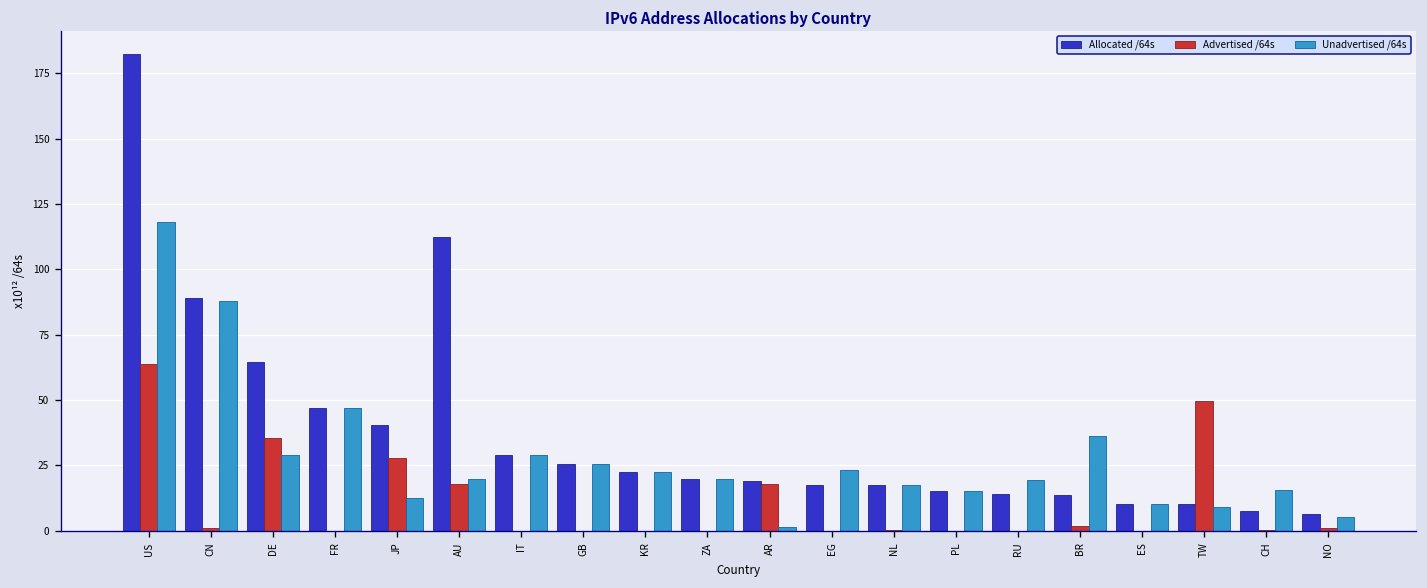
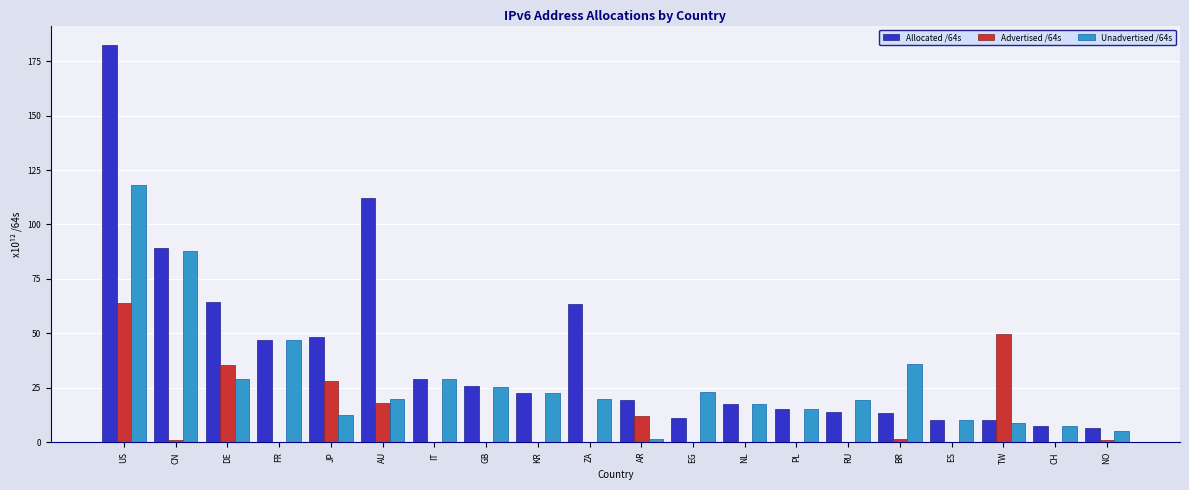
  {
    "Allocated /64s": {
      "US": 182,
      "CN": 89,
      "DE": 65,
      "FR": 47,
-     "JP": 40,
+     "JP": 48,
      "AU": 112,
      "IT": 29,
      "GB": 26,
      "KR": 23,
-     "ZA": 20,
+     "ZA": 63,
      "AR": 19,
-     "EG": 18,
+     "EG": 11,
      "NL": 18,
      "PL": 15,
      "RU": 14,
      "BR": 14,
      "ES": 10,
      "TW": 10,
      "CH": 8,
      "NO": 6
    },
    "Advertised /64s": {
      "US": 64,
      "CN": 1,
      "DE": 35,
      "JP": 28,
      "AU": 18,
-     "AR": 18,
+     "AR": 12,
      "BR": 2,
      "TW": 50
    },
    "Unadvertised /64s": {
      "US": 118,
      "CN": 88,
      "DE": 29,
      "FR": 47,
      "JP": 12,
      "AU": 20,
      "IT": 29,
      "GB": 26,
      "KR": 22,
      "ZA": 20,
      "AR": 1,
      "EG": 23,
      "NL": 17,
      "PL": 15,
      "RU": 20,
      "BR": 36,
      "ES": 10,
      "TW": 9,
-     "CH": 16,
+     "CH": 7,
      "NO": 5
    }
  }
